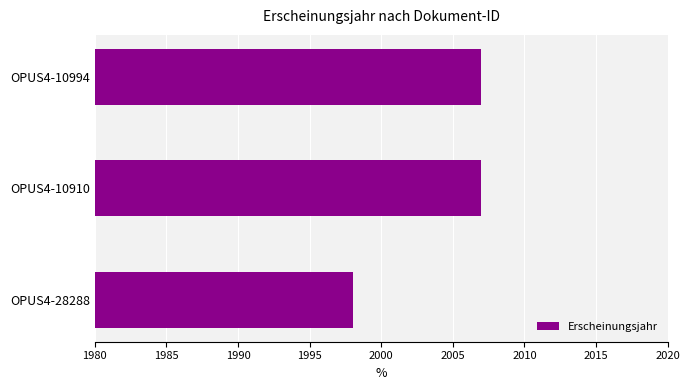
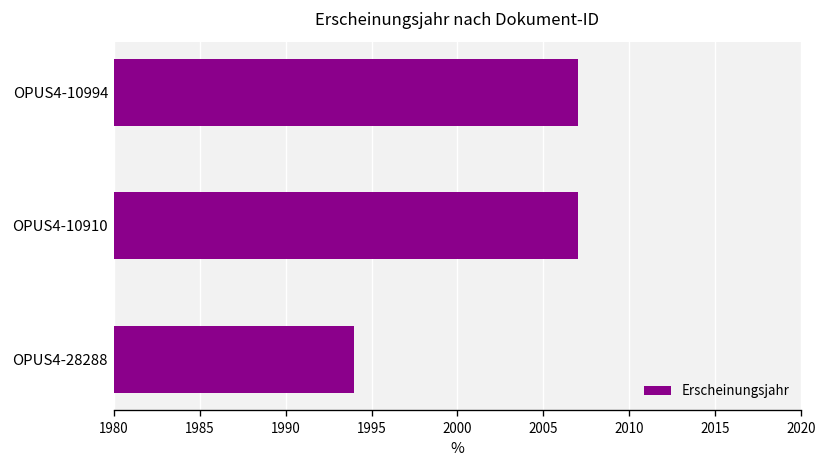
  {
    "OPUS4-10994": 2007,
    "OPUS4-10910": 2007,
-   "OPUS4-28288": 1998
+   "OPUS4-28288": 1994
  }
